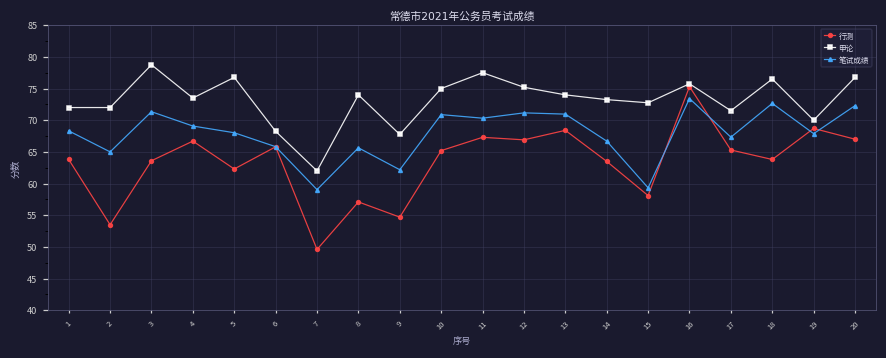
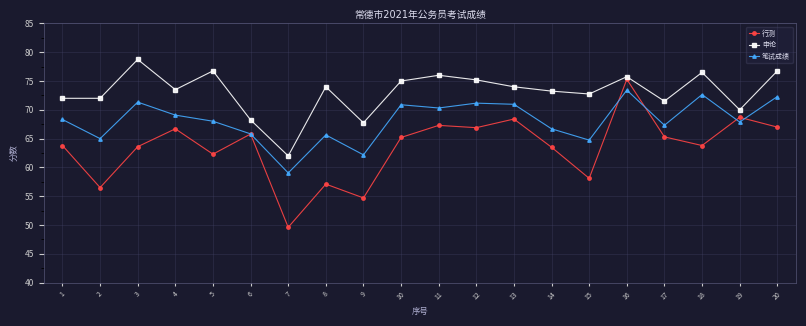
  {
    "行测": {
      "1": 64,
-     "2": 54,
+     "2": 57,
      "3": 64,
      "4": 67,
      "5": 62,
      "7": 50,
      "8": 57,
      "9": 55,
      "10": 65,
      "11": 67,
      "12": 67,
      "13": 68,
      "14": 64,
      "15": 58,
      "16": 75,
      "17": 65,
      "18": 64,
      "19": 69,
      "20": 67
    },
    "申论": {
      "1": 72,
      "2": 72,
      "3": 79,
      "4": 74,
      "5": 77,
      "6": 68,
      "7": 62,
      "8": 74,
      "9": 68,
      "10": 75,
-     "11": 78,
+     "11": 76,
      "12": 75,
      "13": 74,
      "14": 73,
      "15": 73,
      "16": 76,
      "17": 72,
      "18": 77,
      "19": 70,
      "20": 77
    },
    "笔试成绩": {
      "1": 68,
      "2": 65,
      "3": 71,
      "4": 69,
      "5": 68,
      "7": 59,
      "8": 66,
      "9": 62,
      "10": 71,
      "11": 70,
      "12": 71,
      "13": 71,
      "14": 67,
-     "15": 59,
+     "15": 65,
      "16": 73,
      "17": 67,
      "18": 73,
      "19": 68,
      "20": 72
    }
  }
